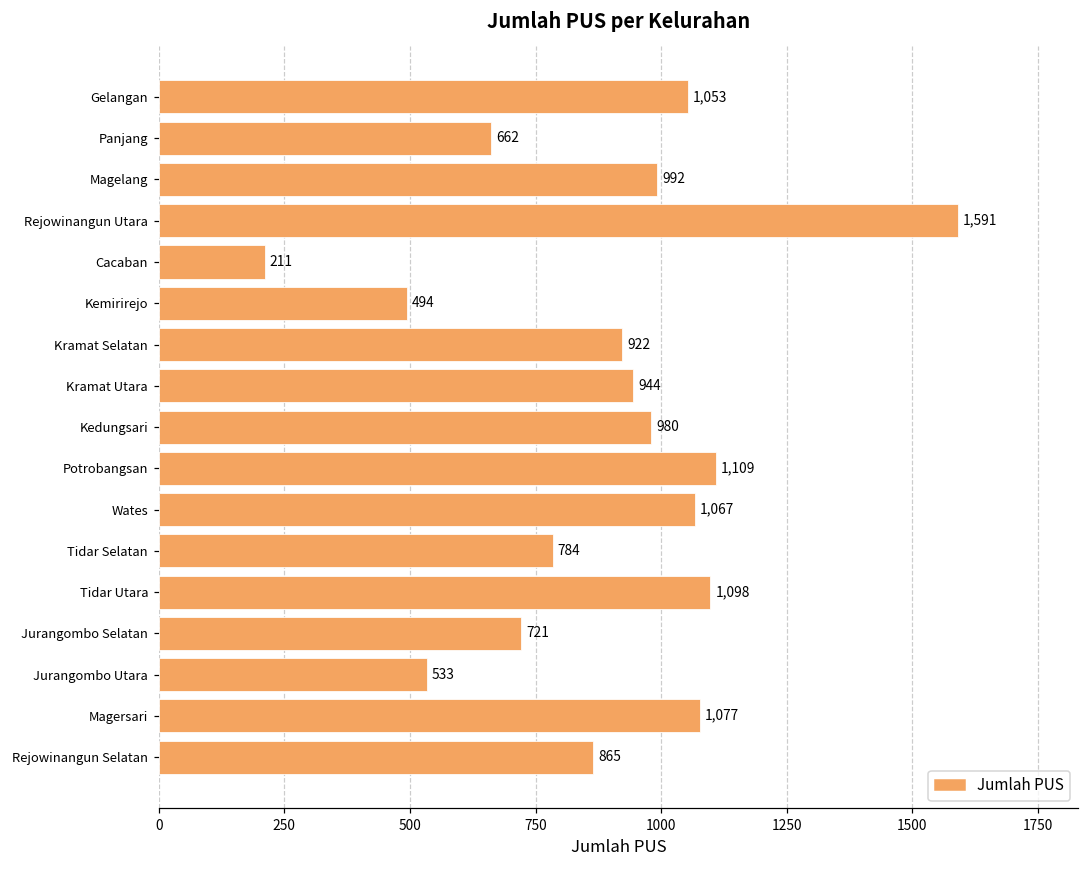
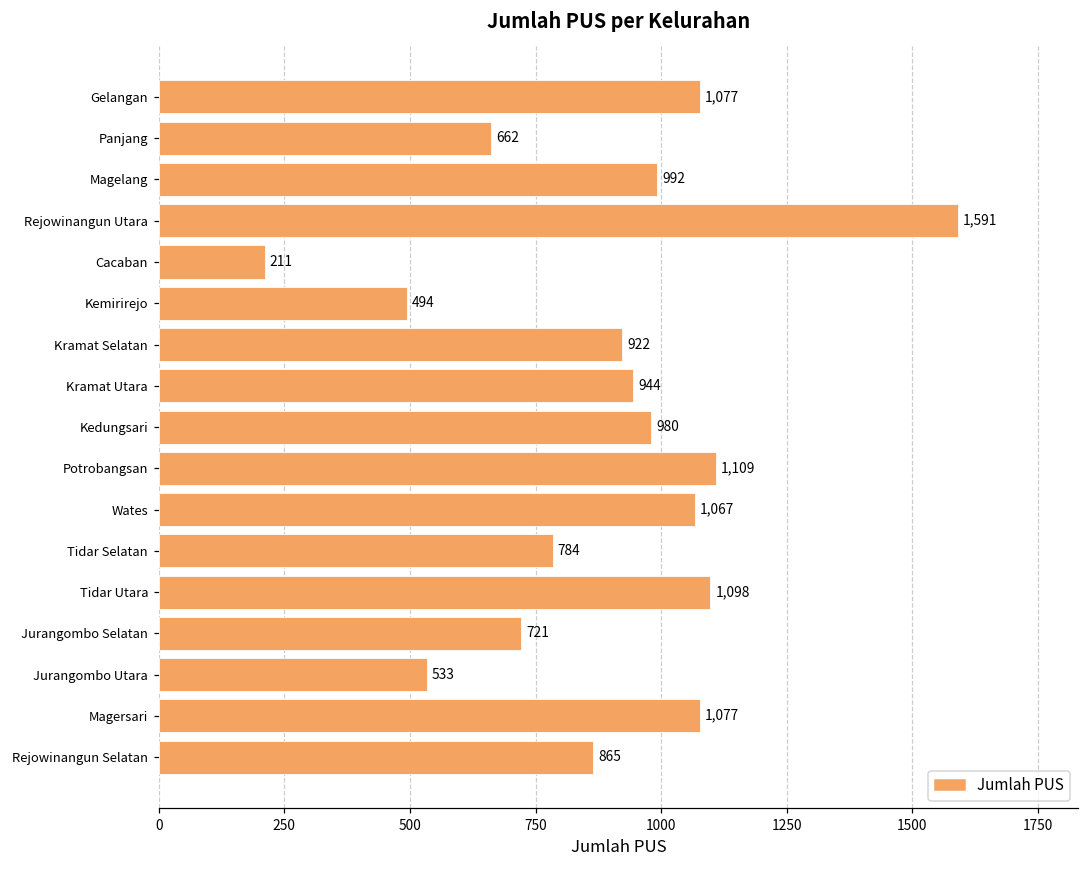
  {
-   "Gelangan": "1,053",
+   "Gelangan": "1,077",
    "Panjang": "662",
    "Magelang": "992",
    "Rejowinangun Utara": "1,591",
    "Cacaban": "211",
    "Kemirirejo": "494",
    "Kramat Selatan": "922",
    "Kramat Utara": "944",
    "Kedungsari": "980",
    "Potrobangsan": "1,109",
    "Wates": "1,067",
    "Tidar Selatan": "784",
    "Tidar Utara": "1,098",
    "Jurangombo Selatan": "721",
    "Jurangombo Utara": "533",
    "Magersari": "1,077",
    "Rejowinangun Selatan": "865"
  }
